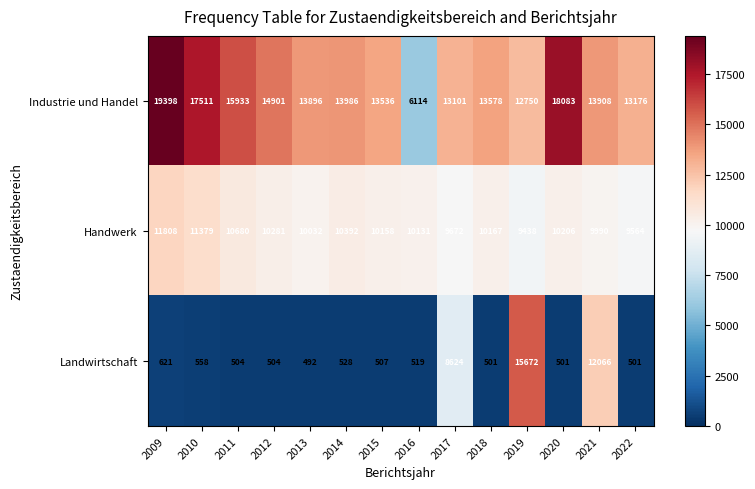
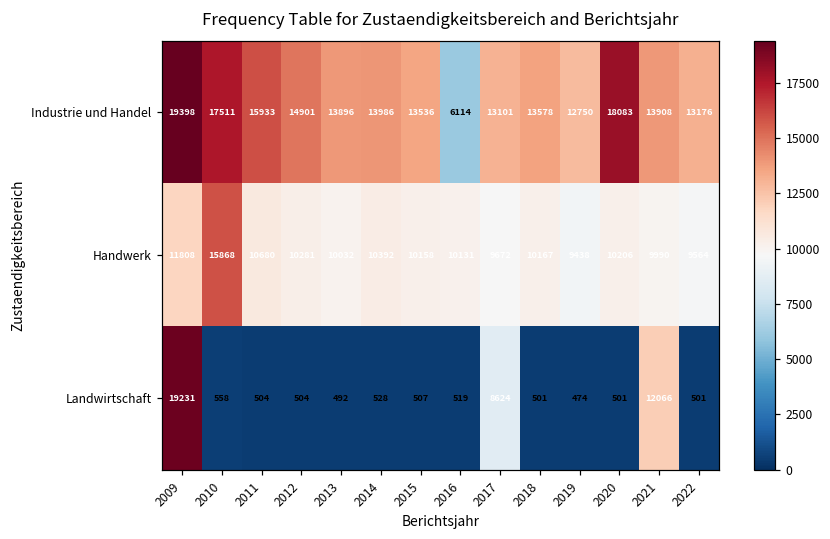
  {
    "Industrie und Handel": {
      "2009": 19398,
      "2010": 17511,
      "2011": 15933,
      "2012": 14901,
      "2013": 13896,
      "2014": 13986,
      "2015": 13536,
      "2016": 6114,
      "2017": 13101,
      "2018": 13578,
      "2019": 12750,
      "2020": 18083,
      "2021": 13908,
      "2022": 13176
    },
    "Handwerk": {
      "2009": 11808,
-     "2010": 11379
+     "2010": 15868
    },
    "Landwirtschaft": {
-     "2009": 621,
+     "2009": 19231,
      "2010": 558,
      "2011": 504,
      "2012": 504,
      "2013": 492,
      "2014": 528,
      "2015": 507,
      "2016": 519,
      "2018": 501,
-     "2019": 15672,
+     "2019": 474,
      "2020": 501,
      "2021": 12066,
      "2022": 501
    }
  }
